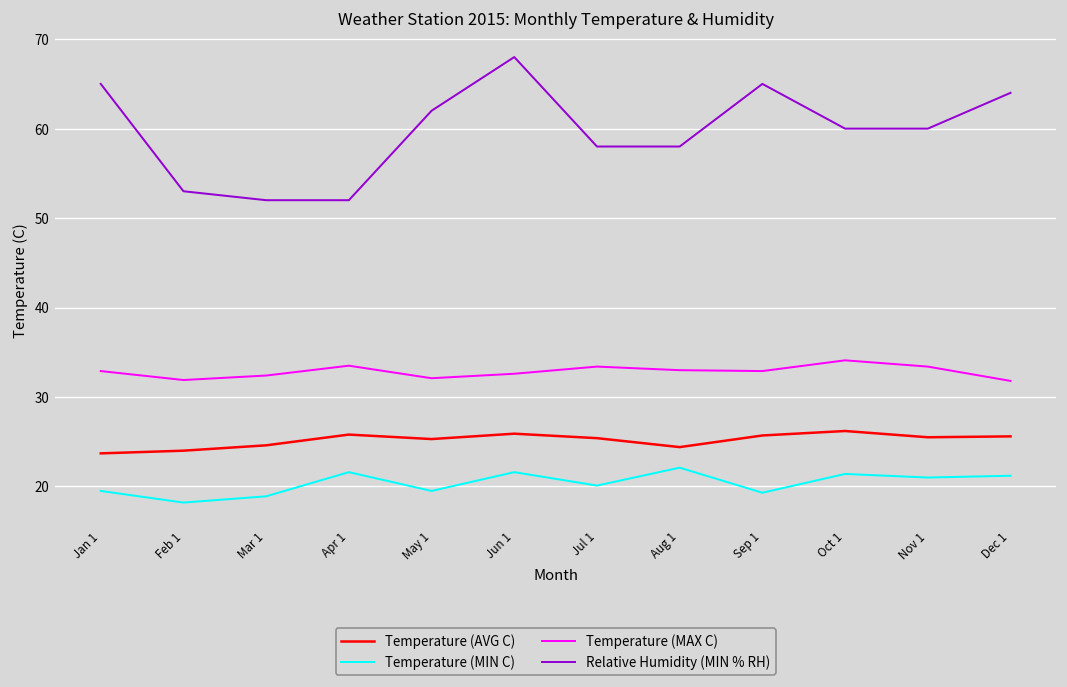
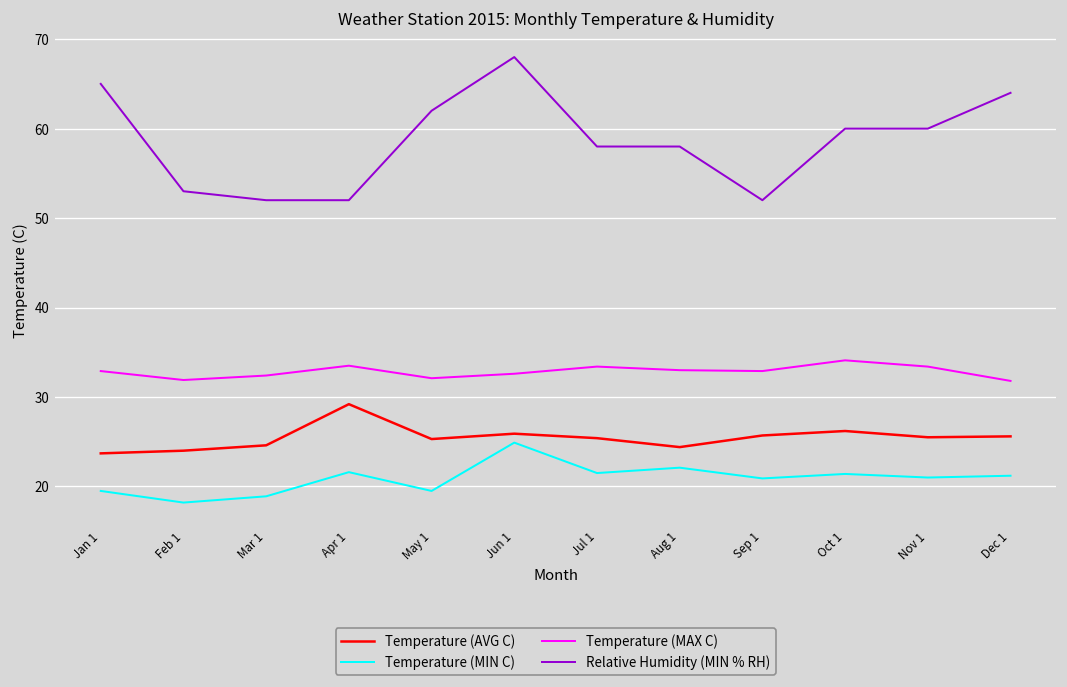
  {
    "Temperature (AVG C)": {
      "Jan 1": 24,
      "Feb 1": 24,
      "Mar 1": 25,
-     "Apr 1": 26,
+     "Apr 1": 29,
      "May 1": 25,
      "Jun 1": 26,
      "Jul 1": 25,
      "Aug 1": 24,
      "Sep 1": 26,
      "Oct 1": 26,
      "Nov 1": 26,
      "Dec 1": 26
    },
    "Temperature (MIN C)": {
      "Jan 1": 20,
      "Feb 1": 18,
      "Mar 1": 19,
      "Apr 1": 22,
      "May 1": 20,
-     "Jun 1": 22,
-     "Jul 1": 20,
+     "Jun 1": 25,
+     "Jul 1": 22,
      "Aug 1": 22,
-     "Sep 1": 19,
+     "Sep 1": 21,
      "Oct 1": 21,
      "Nov 1": 21,
      "Dec 1": 21
    },
    "Temperature (MAX C)": {
      "Jan 1": 33,
      "Feb 1": 32,
      "Mar 1": 32,
      "Apr 1": 34,
      "May 1": 32,
      "Jun 1": 33,
      "Jul 1": 33,
      "Aug 1": 33,
      "Sep 1": 33,
      "Oct 1": 34,
      "Nov 1": 33,
      "Dec 1": 32
    },
    "Relative Humidity (MIN % RH)": {
      "Jan 1": 65,
      "Feb 1": 53,
      "Mar 1": 52,
      "Apr 1": 52,
      "May 1": 62,
      "Jun 1": 68,
      "Jul 1": 58,
      "Aug 1": 58,
-     "Sep 1": 65,
+     "Sep 1": 52,
      "Oct 1": 60,
      "Nov 1": 60,
      "Dec 1": 64
    }
  }
